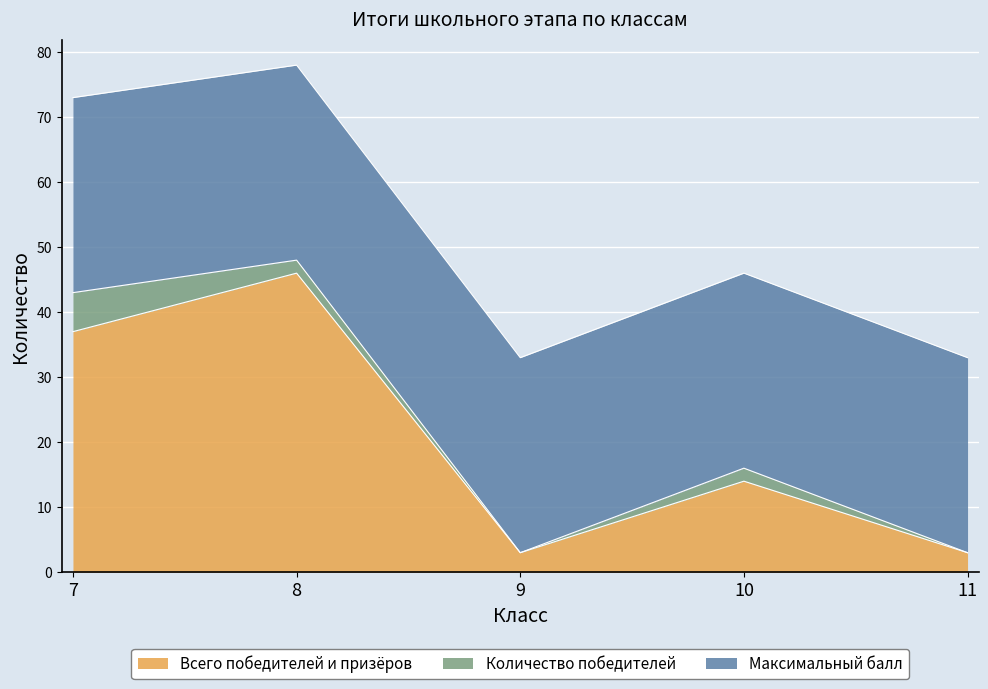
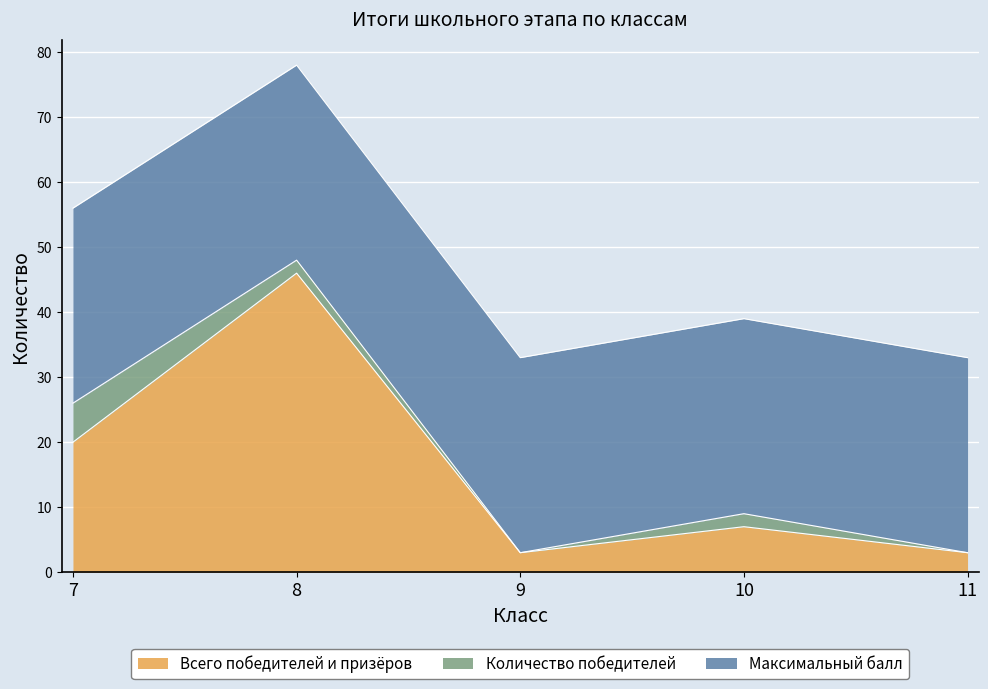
  {
    "Всего победителей и призёров": {
-     "7": 37,
+     "7": 20,
      "8": 46,
-     "10": 14
+     "10": 7
    }
  }
